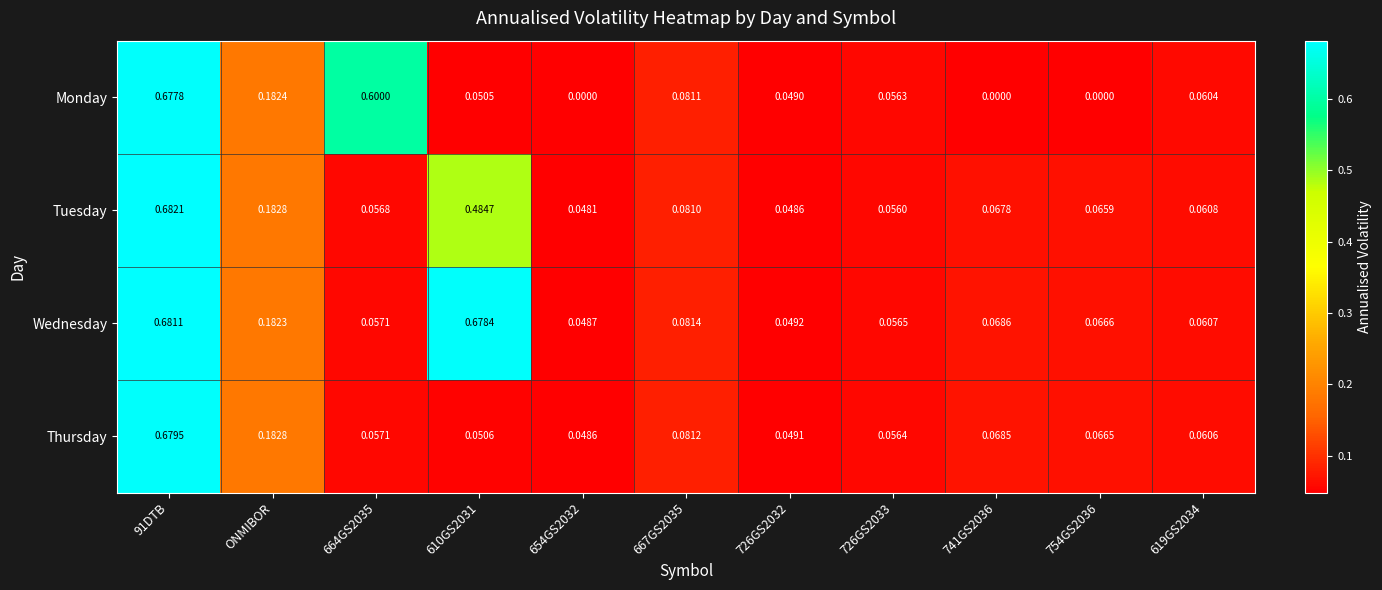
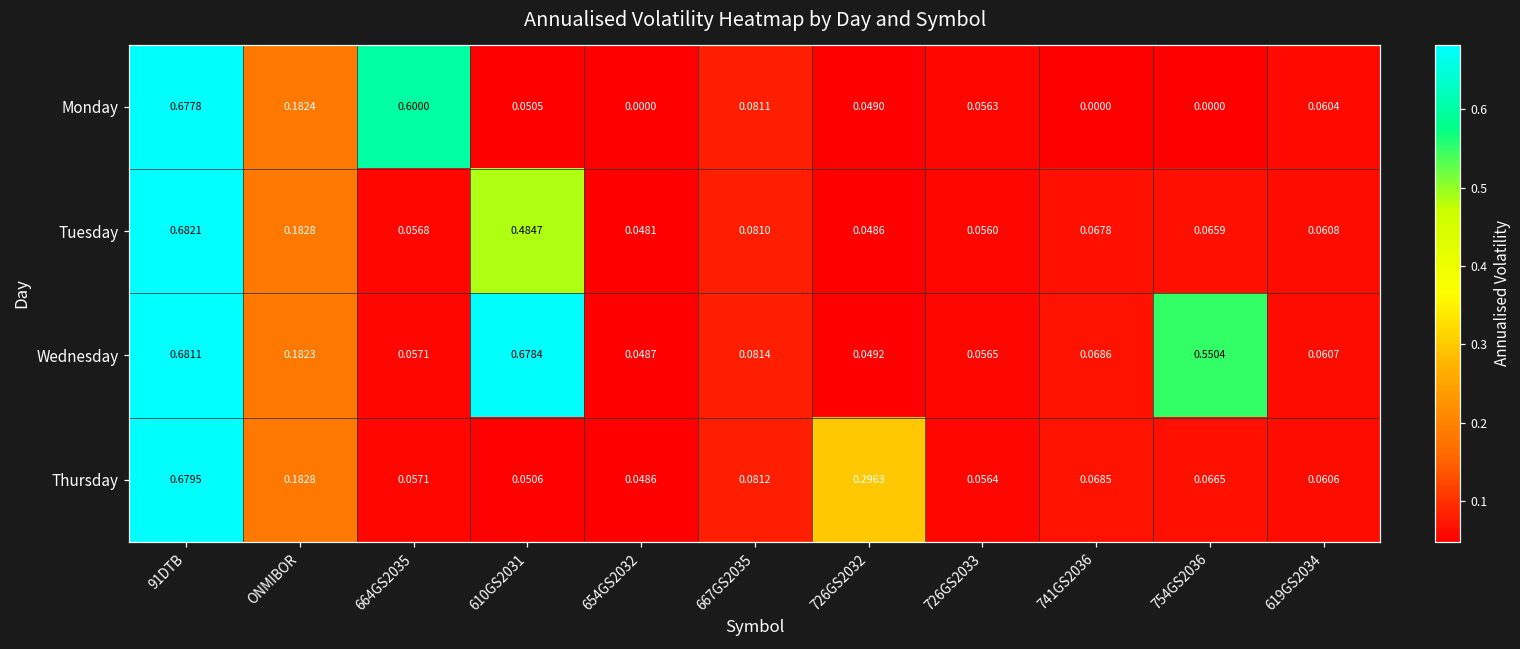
  {
    "Monday": {
      "91DTB": 0.6778,
      "ONMIBOR": 0.1824,
      "664GS2035": 0.6000,
      "610GS2031": 0.0505,
      "654GS2032": 0.0000,
      "667GS2035": 0.0811,
      "726GS2032": 0.0490,
      "726GS2033": 0.0563,
      "741GS2036": 0.0000,
      "754GS2036": 0.0000,
      "619GS2034": 0.0604
    },
    "Tuesday": {
      "91DTB": 0.6821,
      "ONMIBOR": 0.1828,
      "664GS2035": 0.0568,
      "610GS2031": 0.4847,
      "654GS2032": 0.0481,
      "667GS2035": 0.0810,
      "726GS2032": 0.0486,
      "726GS2033": 0.0560,
      "741GS2036": 0.0678,
      "754GS2036": 0.0659,
      "619GS2034": 0.0608
    },
    "Wednesday": {
      "91DTB": 0.6811,
      "ONMIBOR": 0.1823,
      "664GS2035": 0.0571,
      "610GS2031": 0.6784,
      "654GS2032": 0.0487,
      "667GS2035": 0.0814,
      "726GS2032": 0.0492,
      "726GS2033": 0.0565,
      "741GS2036": 0.0686,
-     "754GS2036": 0.0666,
+     "754GS2036": 0.5504,
      "619GS2034": 0.0607
    },
    "Thursday": {
      "91DTB": 0.6795,
      "ONMIBOR": 0.1828,
      "664GS2035": 0.0571,
      "610GS2031": 0.0506,
      "654GS2032": 0.0486,
      "667GS2035": 0.0812,
-     "726GS2032": 0.0491,
+     "726GS2032": 0.2963,
      "726GS2033": 0.0564,
      "741GS2036": 0.0685,
      "754GS2036": 0.0665,
      "619GS2034": 0.0606
    }
  }
